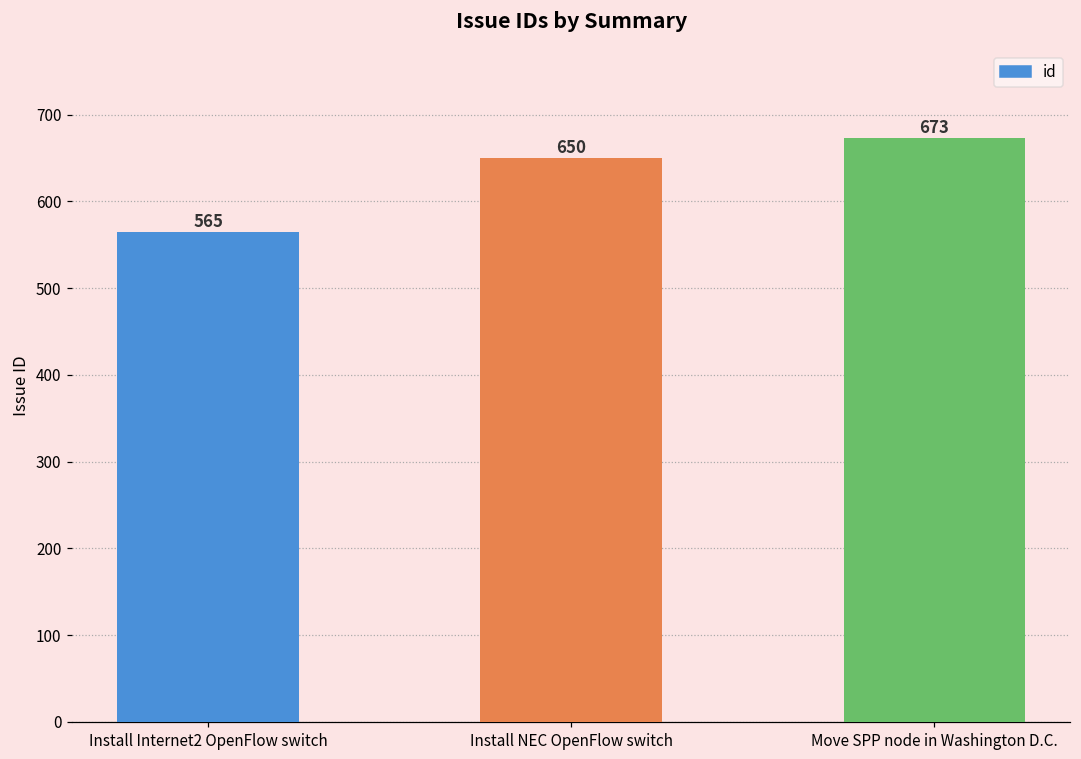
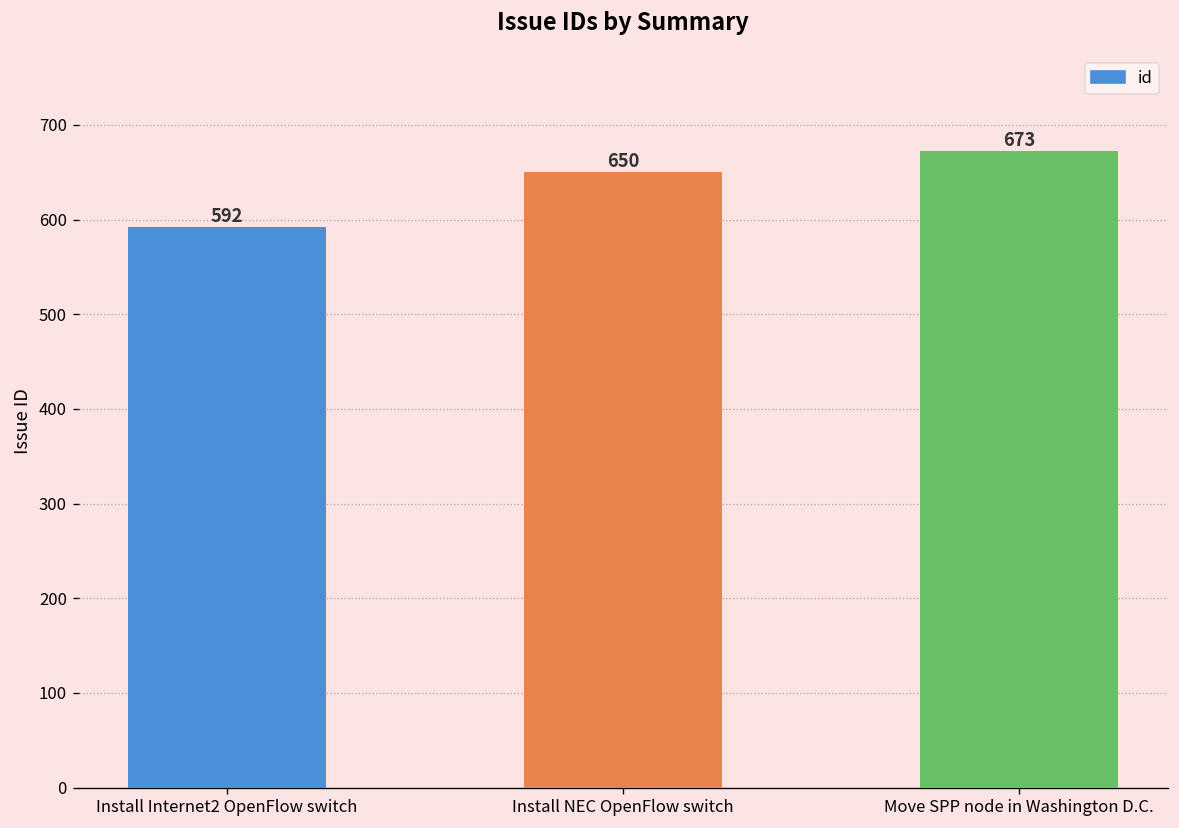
  {
-   "Install Internet2 OpenFlow switch": 565,
+   "Install Internet2 OpenFlow switch": 592,
    "Install NEC OpenFlow switch": 650,
    "Move SPP node in Washington D.C.": 673
  }
